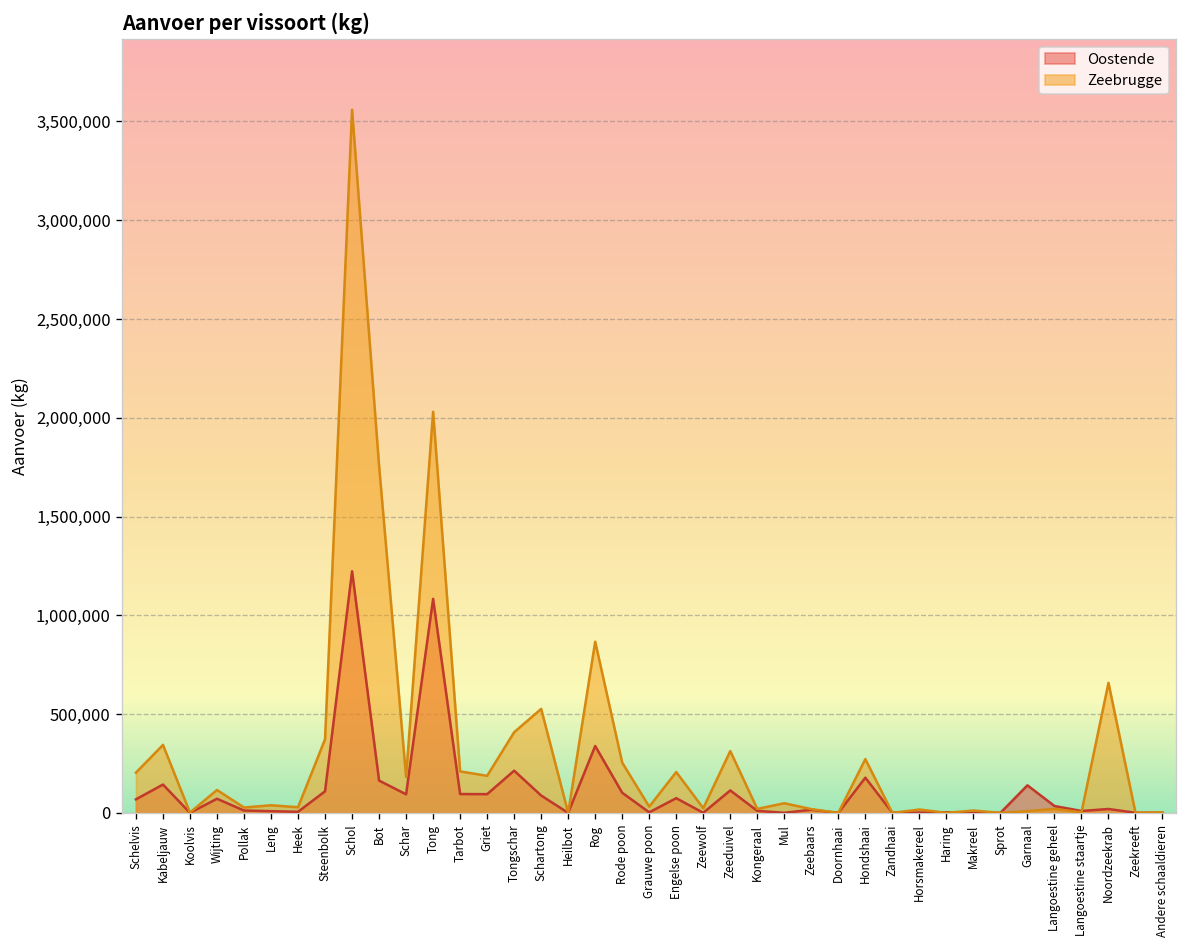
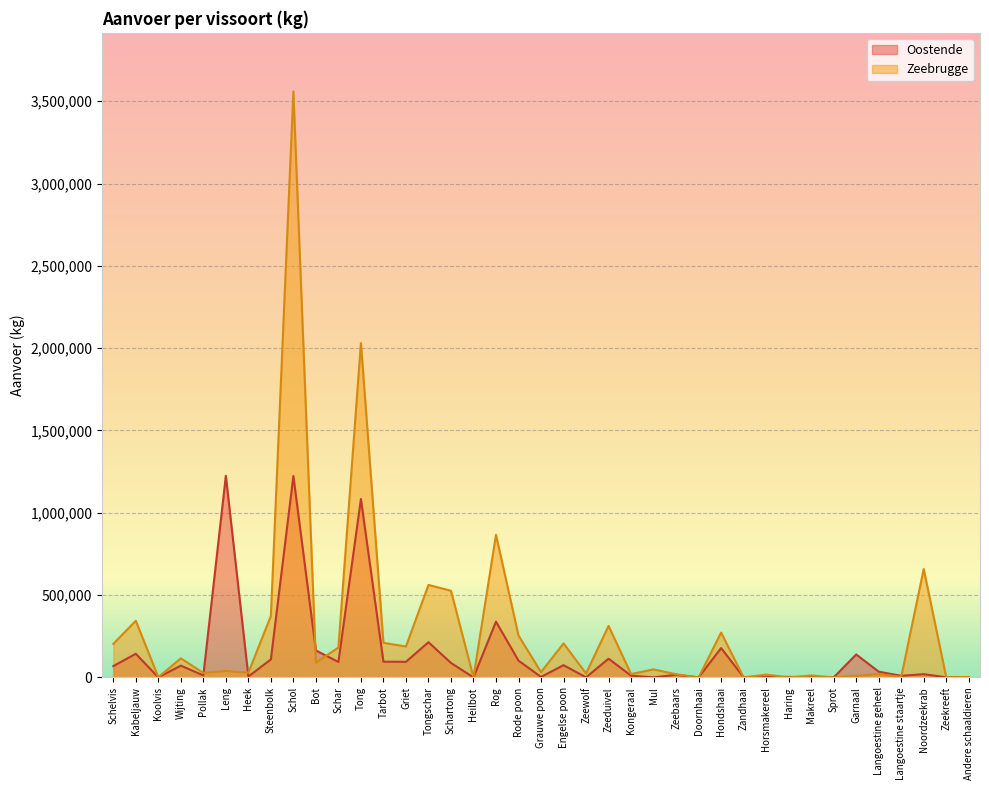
  {
    "Oostende": {
      "Schelvis": "70,000",
      "Kabeljauw": "140,000",
      "Wijting": "70,000",
-     "Leng": "10,000",
+     "Leng": "1,220,000",
      "Heek": "10,000",
      "Steenbolk": "110,000",
      "Schol": "1,220,000",
      "Bot": "160,000",
      "Schar": "90,000",
      "Tong": "1,080,000",
      "Tarbot": "100,000",
      "Griet": "90,000",
      "Tongschar": "210,000",
      "Schartong": "90,000",
      "Rog": "340,000",
      "Rode poon": "100,000",
      "Grauwe poon": "0",
      "Engelse poon": "70,000",
      "Zeewolf": "0",
      "Zeeduivel": "110,000",
      "Mul": "0",
      "Hondshaai": "180,000",
      "Garnaal": "140,000",
      "Noordzeekrab": "20,000"
    },
    "Zeebrugge": {
      "Schelvis": "200,000",
      "Kabeljauw": "340,000",
      "Wijting": "120,000",
      "Leng": "40,000",
      "Heek": "30,000",
      "Steenbolk": "370,000",
      "Schol": "3,560,000",
-     "Bot": "1,760,000",
+     "Bot": "90,000",
      "Schar": "180,000",
      "Tong": "2,030,000",
      "Tarbot": "210,000",
      "Griet": "190,000",
-     "Tongschar": "410,000",
+     "Tongschar": "560,000",
      "Schartong": "530,000",
      "Rog": "870,000",
      "Rode poon": "250,000",
      "Grauwe poon": "30,000",
      "Engelse poon": "210,000",
      "Zeewolf": "20,000",
      "Zeeduivel": "310,000",
      "Mul": "50,000",
      "Hondshaai": "270,000",
      "Garnaal": "10,000",
      "Noordzeekrab": "660,000"
    }
  }
